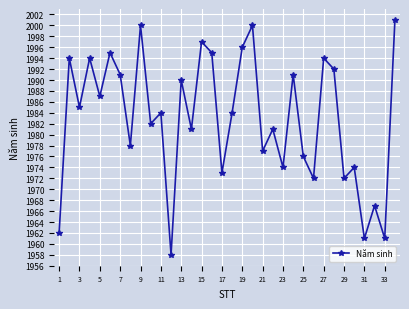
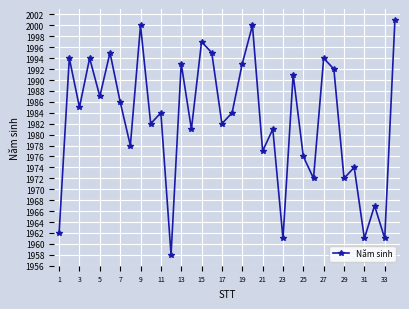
  {
    "1": 1962,
    "3": 1985,
    "5": 1987,
-   "7": 1991,
+   "7": 1986,
    "9": 2000,
    "11": 1984,
-   "13": 1990,
+   "13": 1993,
    "15": 1997,
-   "17": 1973,
-   "19": 1996,
+   "17": 1982,
+   "19": 1993,
    "21": 1977,
-   "23": 1974,
+   "23": 1961,
    "25": 1976,
    "27": 1994,
    "29": 1972,
    "31": 1961,
    "33": 1961
  }
